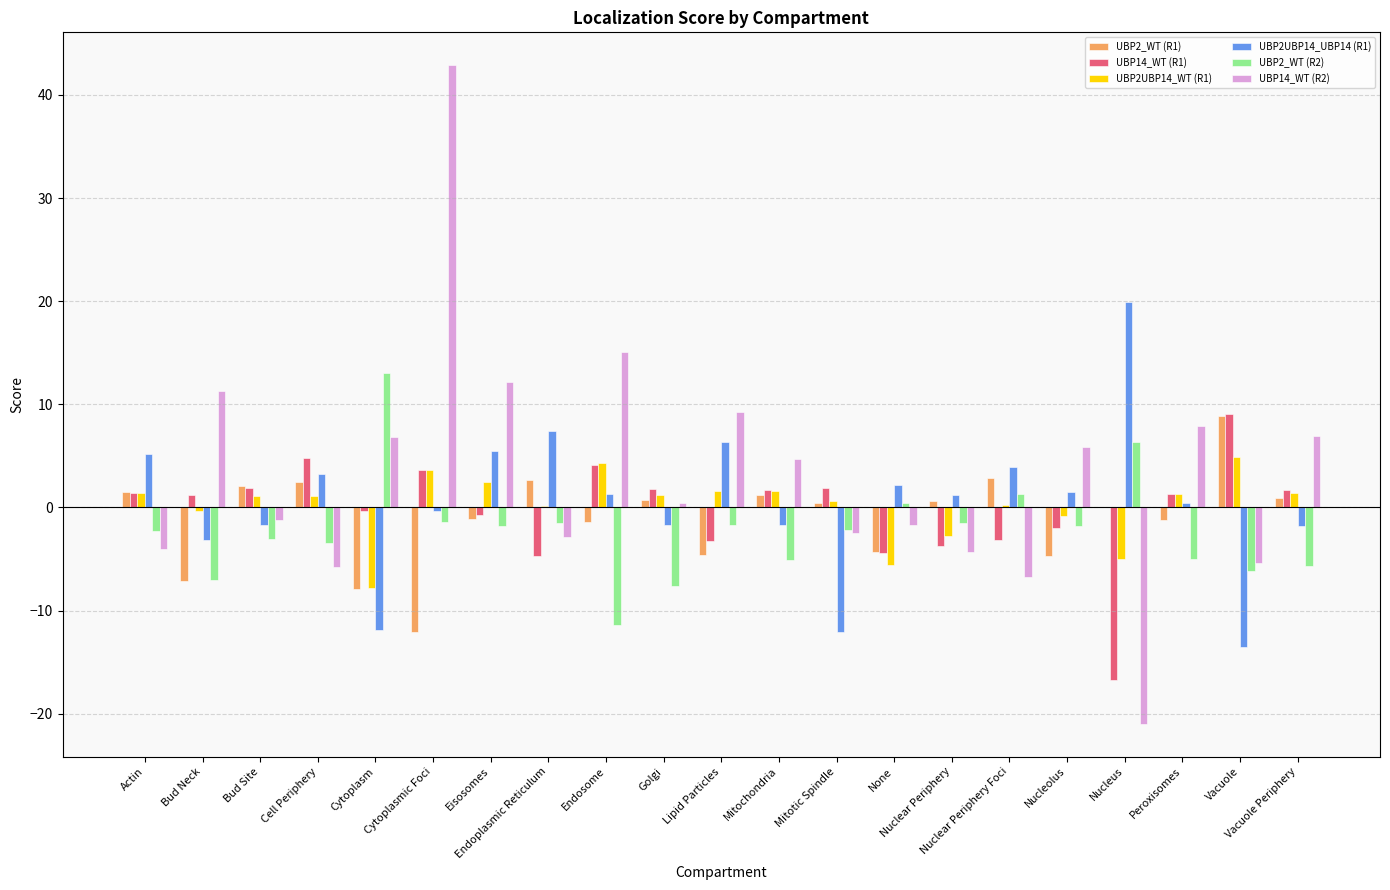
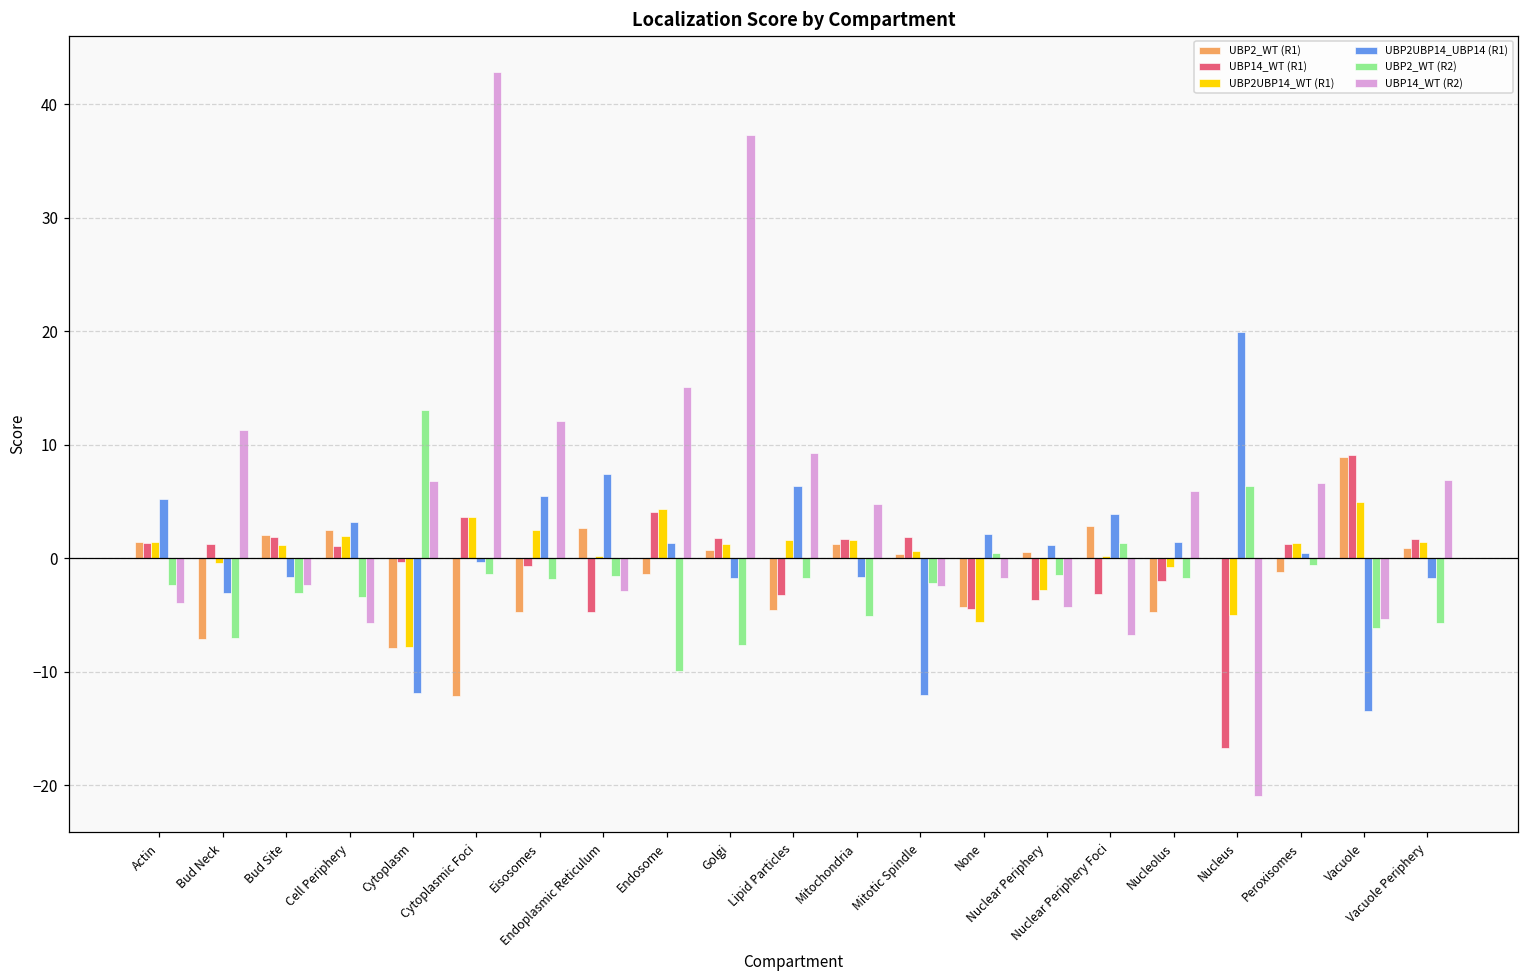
  {
    "UBP2_WT (R1)": {
      "Actin": 1.5,
      "Bud Neck": -7.1,
      "Bud Site": 2.0,
      "Cell Periphery": 2.5,
      "Cytoplasm": -7.9,
      "Cytoplasmic Foci": -12.1,
-     "Eisosomes": -1.1,
+     "Eisosomes": -4.7,
      "Endoplasmic Reticulum": 2.6,
      "Endosome": -1.4,
      "Golgi": 0.8,
      "Lipid Particles": -4.6,
      "Mitochondria": 1.3,
      "Mitotic Spindle": 0.4,
      "None": -4.3,
      "Nuclear Periphery": 0.6,
      "Nuclear Periphery Foci": 2.8,
      "Nucleolus": -4.7,
      "Peroxisomes": -1.3,
      "Vacuole": 8.9,
      "Vacuole Periphery": 0.9
    },
    "UBP14_WT (R1)": {
      "Actin": 1.4,
      "Bud Neck": 1.2,
      "Bud Site": 1.9,
-     "Cell Periphery": 4.8,
+     "Cell Periphery": 1.1,
      "Cytoplasm": -0.4,
      "Cytoplasmic Foci": 3.6,
      "Eisosomes": -0.7,
      "Endoplasmic Reticulum": -4.7,
      "Endosome": 4.1,
      "Golgi": 1.8,
      "Lipid Particles": -3.3,
      "Mitochondria": 1.7,
      "Mitotic Spindle": 1.9,
      "None": -4.4,
      "Nuclear Periphery": -3.7,
      "Nuclear Periphery Foci": -3.2,
      "Nucleolus": -2.0,
      "Nucleus": -16.7,
      "Peroxisomes": 1.3,
      "Vacuole": 9.1,
      "Vacuole Periphery": 1.7
    },
    "UBP2UBP14_WT (R1)": {
      "Actin": 1.4,
      "Bud Neck": -0.4,
      "Bud Site": 1.1,
-     "Cell Periphery": 1.1,
+     "Cell Periphery": 2.0,
      "Cytoplasm": -7.8,
      "Cytoplasmic Foci": 3.6,
      "Eisosomes": 2.5,
      "Endosome": 4.3,
      "Golgi": 1.2,
      "Lipid Particles": 1.6,
      "Mitochondria": 1.6,
      "Mitotic Spindle": 0.7,
      "None": -5.6,
      "Nuclear Periphery": -2.8,
      "Nucleolus": -0.8,
      "Nucleus": -5.0,
      "Peroxisomes": 1.3,
      "Vacuole": 4.9,
      "Vacuole Periphery": 1.4
    },
    "UBP2UBP14_UBP14 (R1)": {
      "Actin": 5.2,
      "Bud Neck": -3.1,
      "Bud Site": -1.7,
      "Cell Periphery": 3.2,
      "Cytoplasm": -11.9,
      "Cytoplasmic Foci": -0.3,
      "Eisosomes": 5.5,
      "Endoplasmic Reticulum": 7.4,
      "Endosome": 1.3,
      "Golgi": -1.7,
      "Lipid Particles": 6.3,
      "Mitochondria": -1.7,
      "Mitotic Spindle": -12.1,
      "None": 2.1,
      "Nuclear Periphery": 1.2,
      "Nuclear Periphery Foci": 3.9,
      "Nucleolus": 1.5,
      "Nucleus": 19.9,
      "Peroxisomes": 0.4,
      "Vacuole": -13.5,
      "Vacuole Periphery": -1.8
    },
    "UBP2_WT (R2)": {
      "Actin": -2.3,
      "Bud Neck": -7.0,
      "Bud Site": -3.1,
      "Cell Periphery": -3.5,
      "Cytoplasm": 13.1,
      "Cytoplasmic Foci": -1.4,
      "Eisosomes": -1.8,
      "Endoplasmic Reticulum": -1.5,
-     "Endosome": -11.4,
+     "Endosome": -9.9,
      "Golgi": -7.6,
      "Lipid Particles": -1.7,
      "Mitochondria": -5.1,
      "Mitotic Spindle": -2.2,
      "None": 0.4,
      "Nuclear Periphery": -1.5,
      "Nuclear Periphery Foci": 1.4,
      "Nucleolus": -1.8,
      "Nucleus": 6.3,
-     "Peroxisomes": -5.0,
+     "Peroxisomes": -0.6,
      "Vacuole": -6.2,
      "Vacuole Periphery": -5.7
    },
    "UBP14_WT (R2)": {
      "Actin": -4.0,
      "Bud Neck": 11.3,
-     "Bud Site": -1.2,
+     "Bud Site": -2.4,
      "Cell Periphery": -5.7,
      "Cytoplasm": 6.8,
      "Cytoplasmic Foci": 42.9,
      "Eisosomes": 12.1,
      "Endoplasmic Reticulum": -2.9,
      "Endosome": 15.1,
-     "Golgi": 0.4,
+     "Golgi": 37.3,
      "Lipid Particles": 9.3,
      "Mitochondria": 4.7,
      "Mitotic Spindle": -2.5,
      "None": -1.7,
      "Nuclear Periphery": -4.3,
      "Nuclear Periphery Foci": -6.7,
      "Nucleolus": 5.9,
      "Nucleus": -21.0,
-     "Peroxisomes": 7.9,
+     "Peroxisomes": 6.6,
      "Vacuole": -5.3,
      "Vacuole Periphery": 6.9
    }
  }
